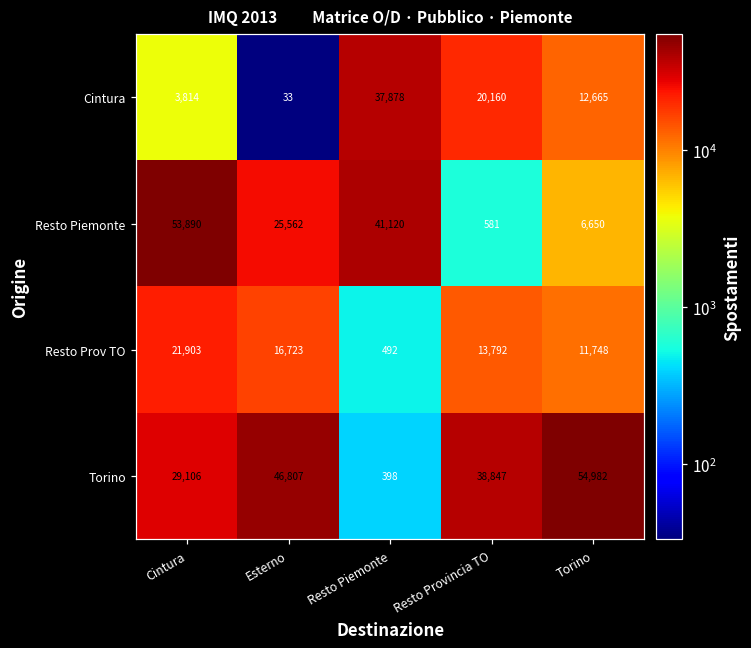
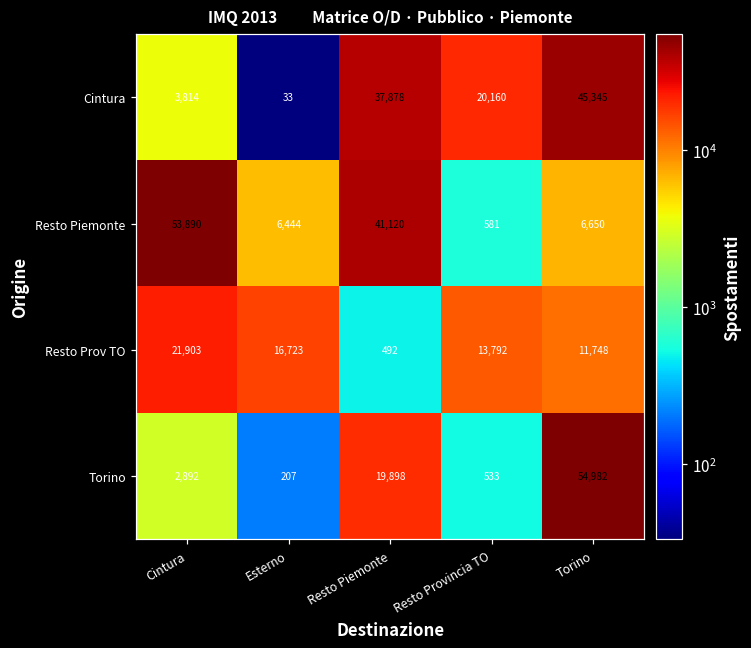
  {
    "Cintura": {
      "Cintura": "3,814",
      "Esterno": "33",
      "Resto Piemonte": "37,878",
      "Resto Provincia TO": "20,160",
-     "Torino": "12,665"
+     "Torino": "45,345"
    },
    "Resto Piemonte": {
      "Cintura": "53,890",
-     "Esterno": "25,562",
+     "Esterno": "6,444",
      "Resto Piemonte": "41,120",
      "Resto Provincia TO": "581",
      "Torino": "6,650"
    },
    "Resto Prov TO": {
      "Cintura": "21,903",
      "Esterno": "16,723",
      "Resto Piemonte": "492",
      "Resto Provincia TO": "13,792",
      "Torino": "11,748"
    },
    "Torino": {
-     "Cintura": "29,106",
-     "Esterno": "46,807",
-     "Resto Piemonte": "398",
-     "Resto Provincia TO": "38,847",
+     "Cintura": "2,892",
+     "Esterno": "207",
+     "Resto Piemonte": "19,898",
+     "Resto Provincia TO": "533",
      "Torino": "54,982"
    }
  }
